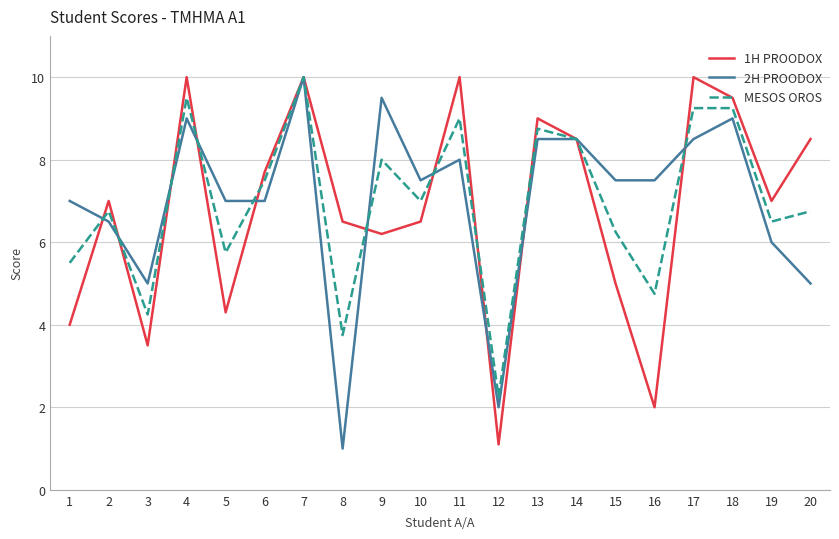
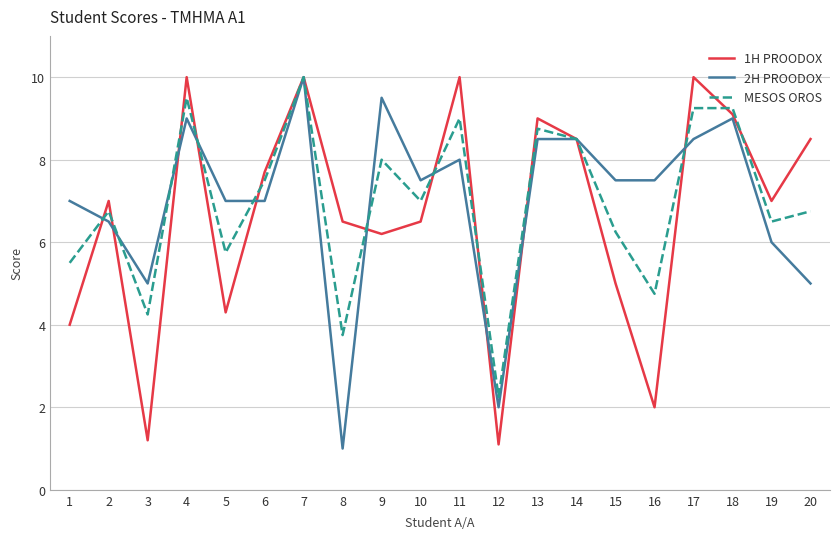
  {
    "1H PROODOX": {
      "1": 4.0,
      "2": 7.0,
-     "3": 3.5,
+     "3": 1.2,
      "4": 10.0,
      "5": 4.3,
      "6": 7.7,
      "8": 6.5,
      "9": 6.2,
      "10": 6.5,
      "11": 10.0,
      "12": 1.1,
      "13": 9.0,
      "15": 5.0,
      "16": 2.0,
      "17": 10.0,
-     "18": 9.5,
+     "18": 9.1,
      "19": 7.0,
      "20": 8.5
    }
  }
